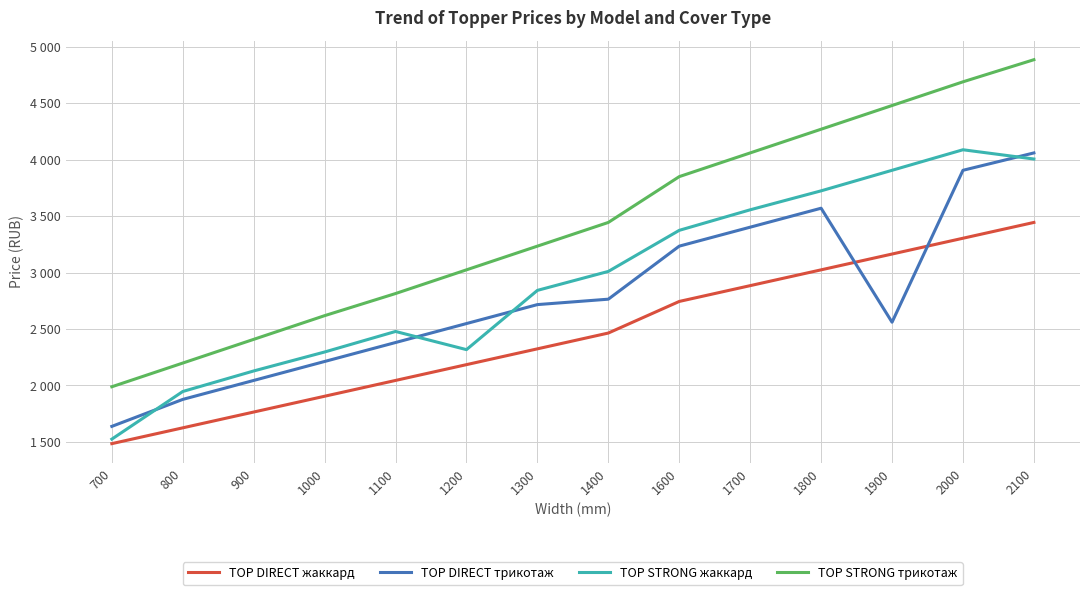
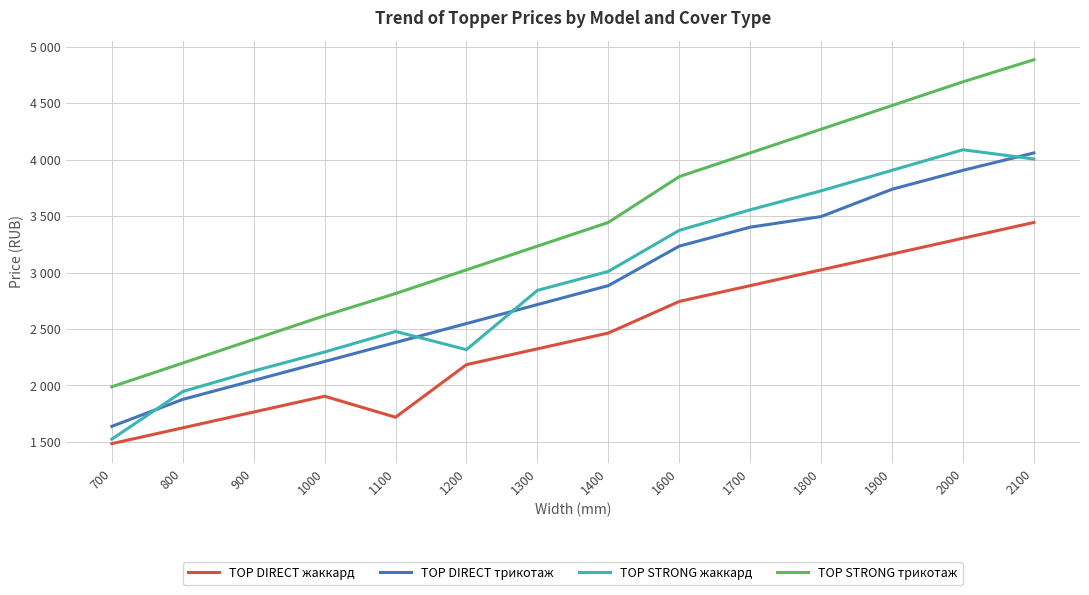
  {
    "TOP DIRECT жаккард": {
      "700": 1480,
      "800": 1620,
      "900": 1760,
      "1000": 1900,
-     "1100": 2040,
+     "1100": 1720,
      "1200": 2180,
      "1300": 2320,
      "1400": 2460,
      "1600": 2740,
      "1700": 2880,
      "1800": 3020,
      "1900": 3160,
      "2000": 3300,
      "2100": 3440
    },
    "TOP DIRECT трикотаж": {
      "700": 1640,
      "800": 1880,
      "900": 2040,
      "1000": 2210,
      "1100": 2380,
      "1200": 2550,
      "1300": 2720,
-     "1400": 2760,
+     "1400": 2880,
      "1600": 3230,
      "1700": 3400,
-     "1800": 3570,
-     "1900": 2560,
+     "1800": 3500,
+     "1900": 3740,
      "2000": 3910,
      "2100": 4060
    },
    "TOP STRONG жаккард": {
      "700": 1520,
      "800": 1950,
      "900": 2130,
      "1000": 2300,
      "1100": 2480,
      "1200": 2320,
      "1300": 2840,
      "1400": 3010,
      "1600": 3370,
      "1700": 3560,
      "1800": 3720,
      "1900": 3910,
      "2000": 4090,
      "2100": 4010
    },
    "TOP STRONG трикотаж": {
      "700": 1990,
      "800": 2200,
      "900": 2410,
      "1000": 2620,
      "1100": 2810,
      "1200": 3020,
      "1300": 3230,
      "1400": 3440,
      "1600": 3850,
      "1700": 4060,
      "1800": 4270,
      "1900": 4480,
      "2000": 4690,
      "2100": 4890
    }
  }
